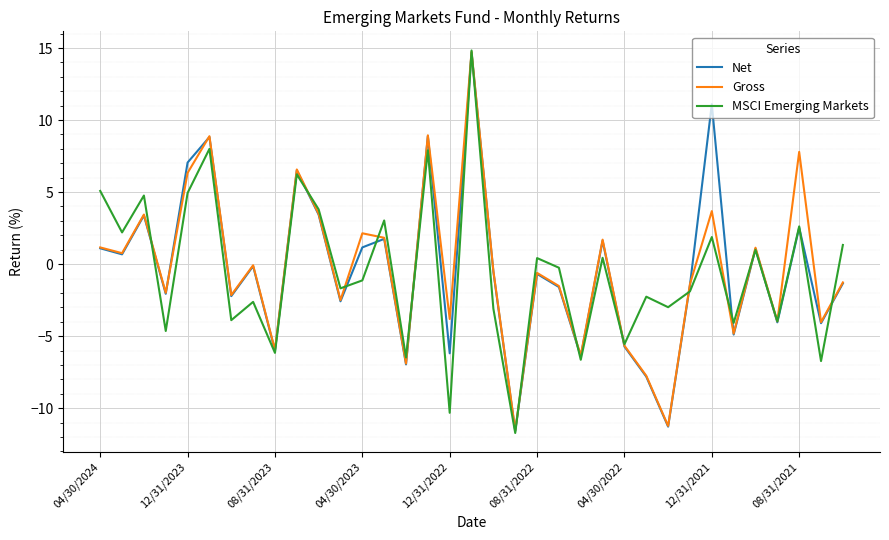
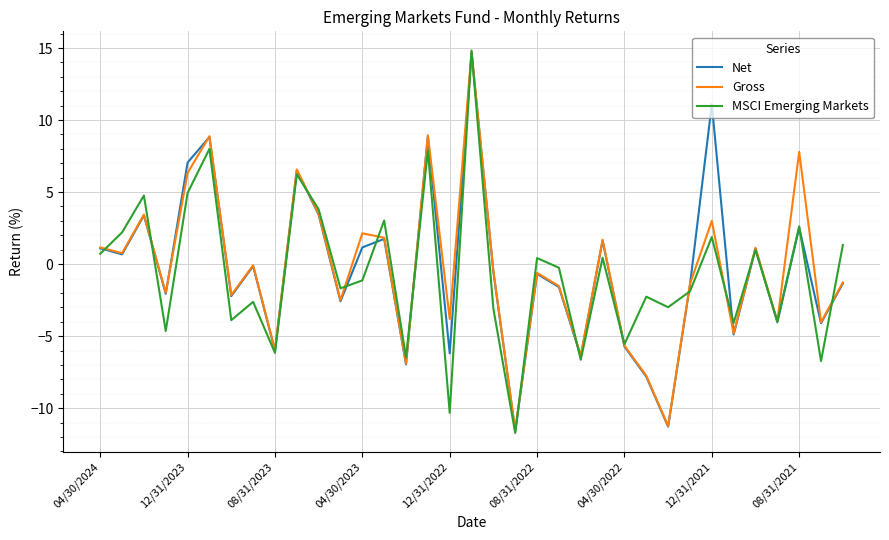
  {
    "Net": {
      "12/31/2023": 7.1,
      "04/30/2023": 1.2,
      "12/31/2022": -6.2
    },
    "Gross": {
      "12/31/2023": 6.3,
      "04/30/2023": 2.1,
      "12/31/2022": -3.8,
-     "12/31/2021": 3.7,
+     "12/31/2021": 3.0,
      "08/31/2021": 7.8
    },
    "MSCI Emerging Markets": {
-     "04/30/2024": 5.1,
+     "04/30/2024": 0.7,
      "12/31/2023": 4.9,
      "04/30/2023": -1.1,
      "12/31/2022": -10.3,
      "08/31/2022": 0.4,
      "12/31/2021": 1.9
    }
  }
